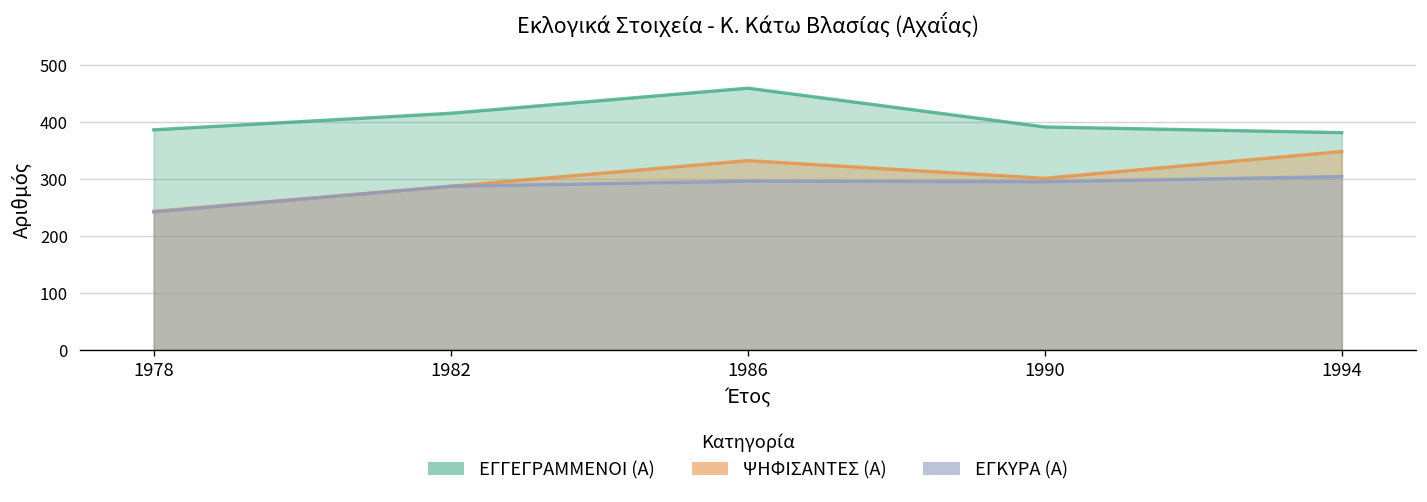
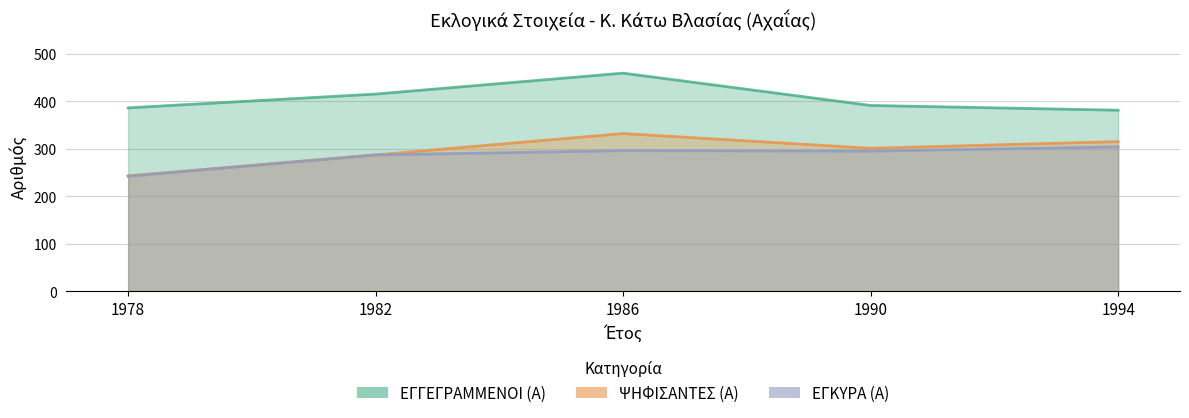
  {
    "ΨΗΦΙΣΑΝΤΕΣ (Α)": {
      "1986": 330,
      "1990": 300,
-     "1994": 350
+     "1994": 320
    }
  }
